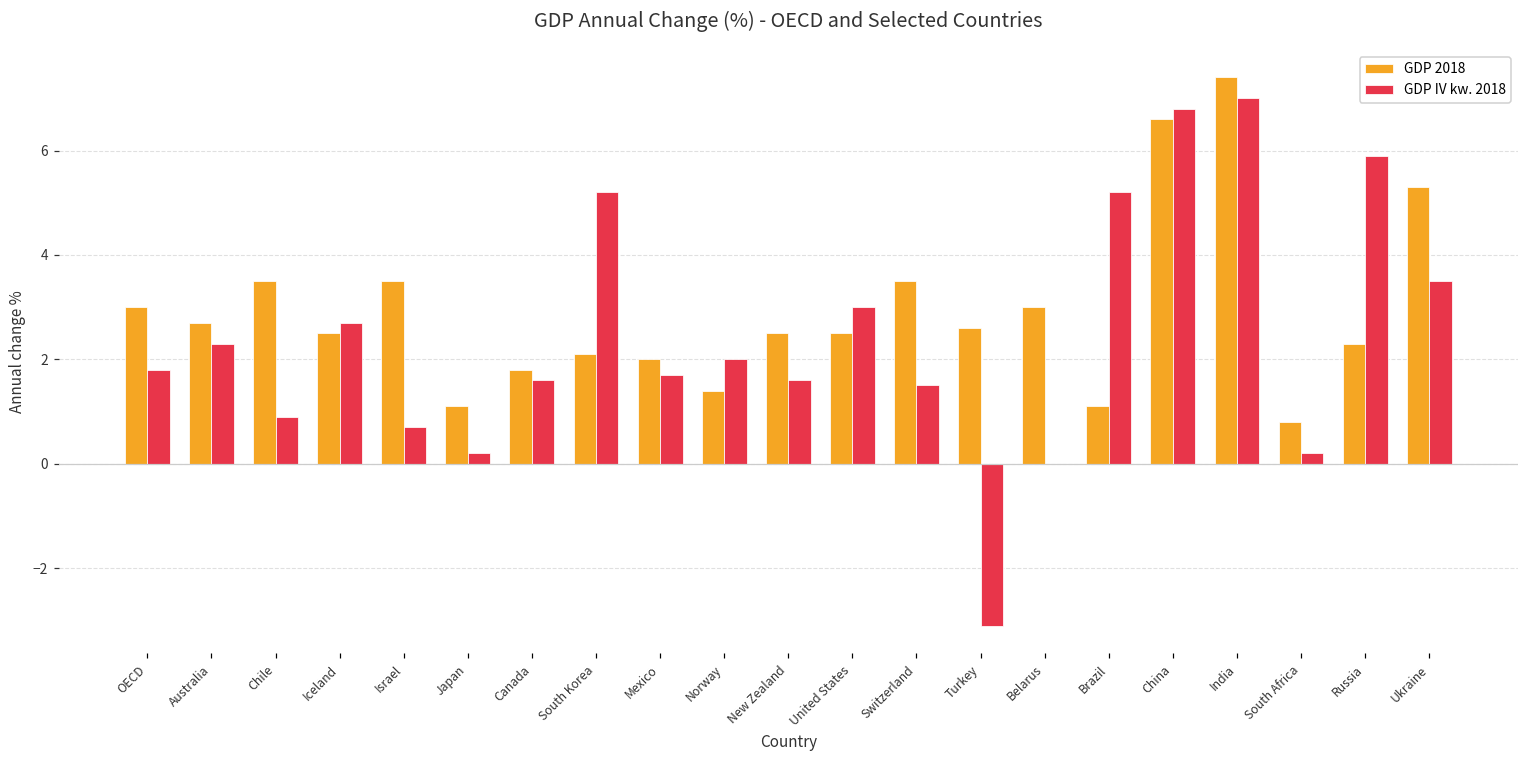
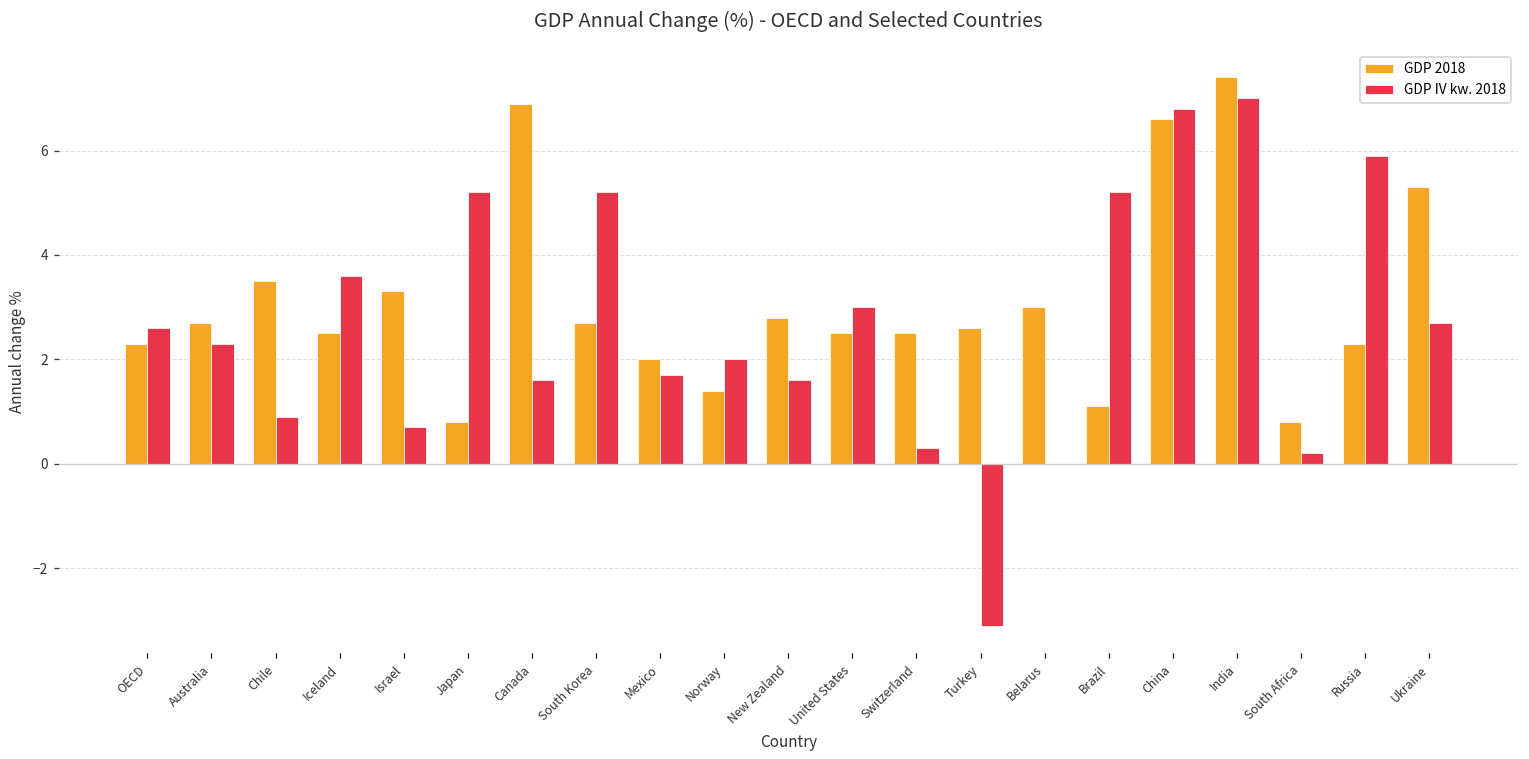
  {
    "GDP 2018": {
-     "OECD": 3.0,
+     "OECD": 2.3,
      "Australia": 2.7,
      "Chile": 3.5,
      "Iceland": 2.5,
-     "Israel": 3.5,
-     "Japan": 1.1,
-     "Canada": 1.8,
-     "South Korea": 2.1,
+     "Israel": 3.3,
+     "Japan": 0.8,
+     "Canada": 6.9,
+     "South Korea": 2.7,
      "Mexico": 2.0,
      "Norway": 1.4,
-     "New Zealand": 2.5,
+     "New Zealand": 2.8,
      "United States": 2.5,
-     "Switzerland": 3.5,
+     "Switzerland": 2.5,
      "Turkey": 2.6,
      "Belarus": 3.0,
      "Brazil": 1.1,
      "China": 6.6,
      "India": 7.4,
      "South Africa": 0.8,
      "Russia": 2.3,
      "Ukraine": 5.3
    },
    "GDP IV kw. 2018": {
-     "OECD": 1.8,
+     "OECD": 2.6,
      "Australia": 2.3,
      "Chile": 0.9,
-     "Iceland": 2.7,
+     "Iceland": 3.6,
      "Israel": 0.7,
-     "Japan": 0.2,
+     "Japan": 5.2,
      "Canada": 1.6,
      "South Korea": 5.2,
      "Mexico": 1.7,
      "Norway": 2.0,
      "New Zealand": 1.6,
      "United States": 3.0,
-     "Switzerland": 1.5,
+     "Switzerland": 0.3,
      "Turkey": -3.1,
      "Belarus": 0.0,
      "Brazil": 5.2,
      "China": 6.8,
      "India": 7.0,
      "South Africa": 0.2,
      "Russia": 5.9,
-     "Ukraine": 3.5
+     "Ukraine": 2.7
    }
  }
